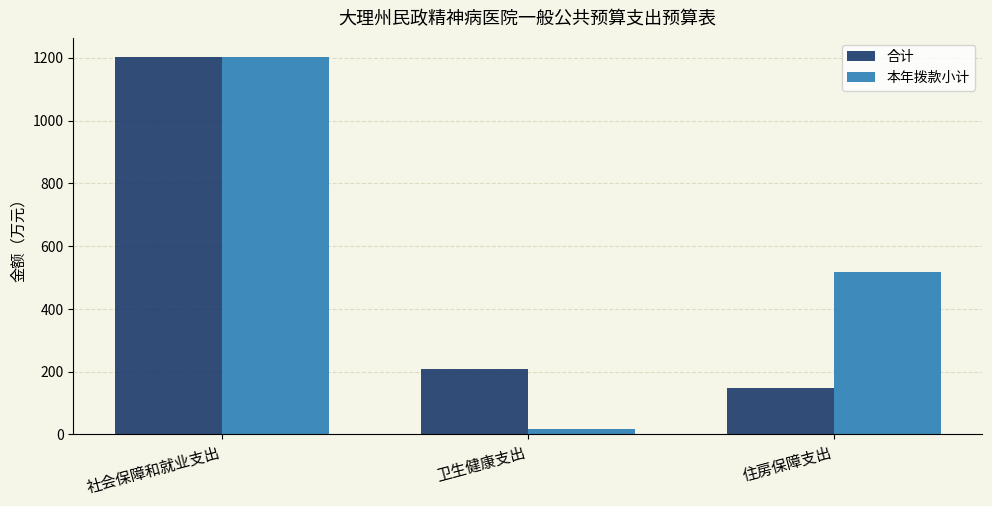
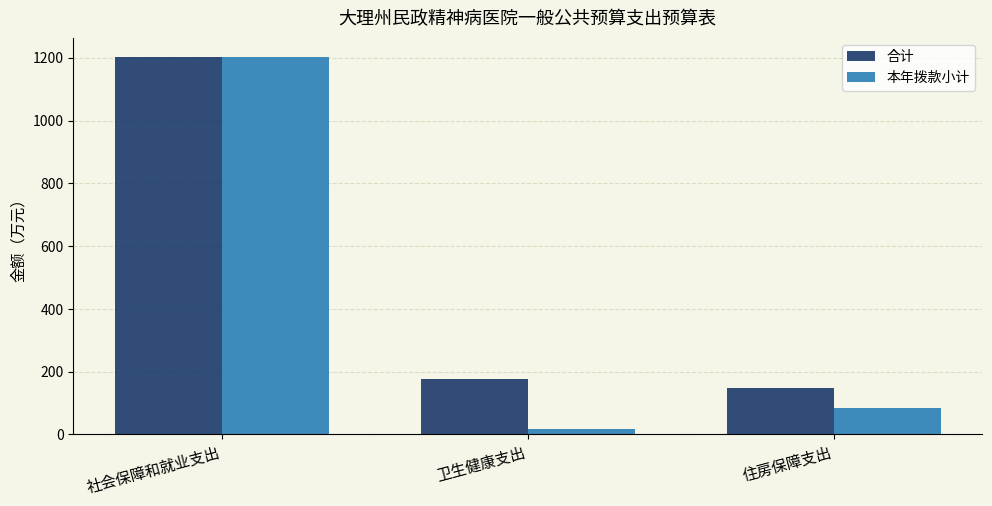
  {
    "合计": {
      "社会保障和就业支出": 1200,
-     "卫生健康支出": 210,
+     "卫生健康支出": 180,
      "住房保障支出": 150
    },
    "本年拨款小计": {
      "社会保障和就业支出": 1200,
      "卫生健康支出": 20,
-     "住房保障支出": 520
+     "住房保障支出": 80
    }
  }
